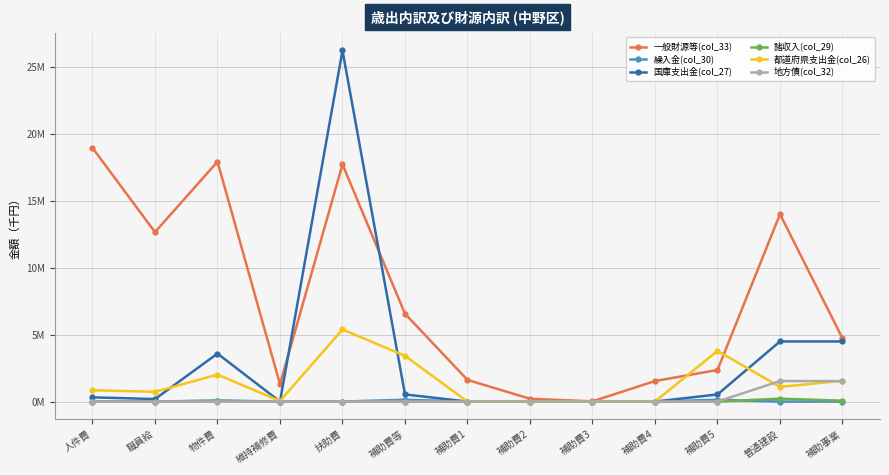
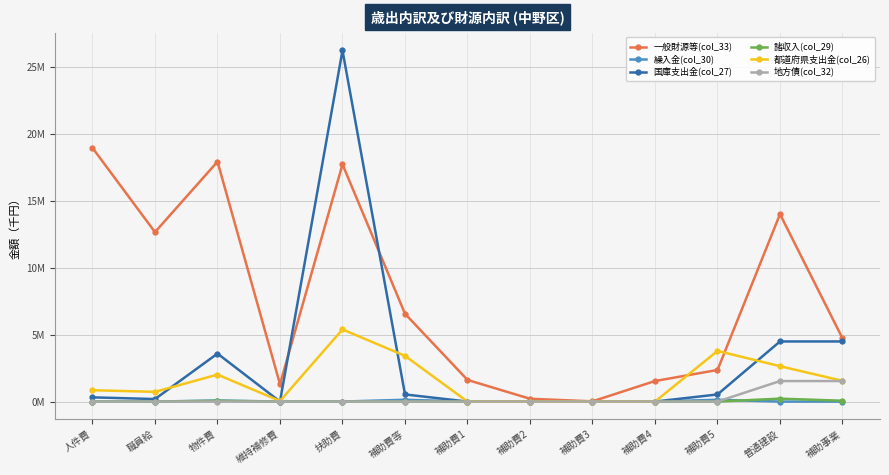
  {
    "一般財源等(col_33)": {
      "人件費": 18900000,
      "職員給": 12600000,
      "物件費": 17900000,
      "維持補修費": 1300000,
      "扶助費": 17700000,
      "補助費等": 6600000,
      "補助費1": 1600000,
      "補助費2": 200000,
      "補助費4": 1500000,
      "補助費5": 2400000,
      "普通建設": 14000000,
      "補助事業": 4700000
    },
    "諸収入(col_29)": {
      "普通建設": 200000
    },
    "都道府県支出金(col_26)": {
      "人件費": 800000,
      "職員給": 700000,
      "物件費": 2000000,
      "扶助費": 5400000,
      "補助費等": 3400000,
      "補助費5": 3800000,
-     "普通建設": 1100000
+     "普通建設": 2600000
    },
    "地方債(col_32)": {
      "普通建設": 1500000
    }
  }
